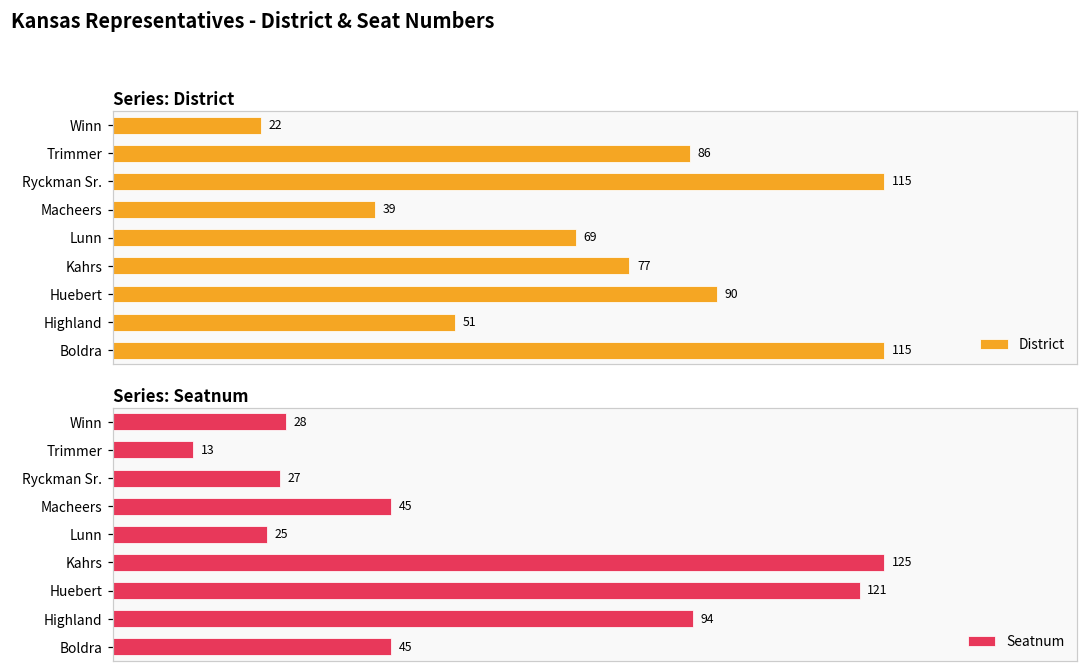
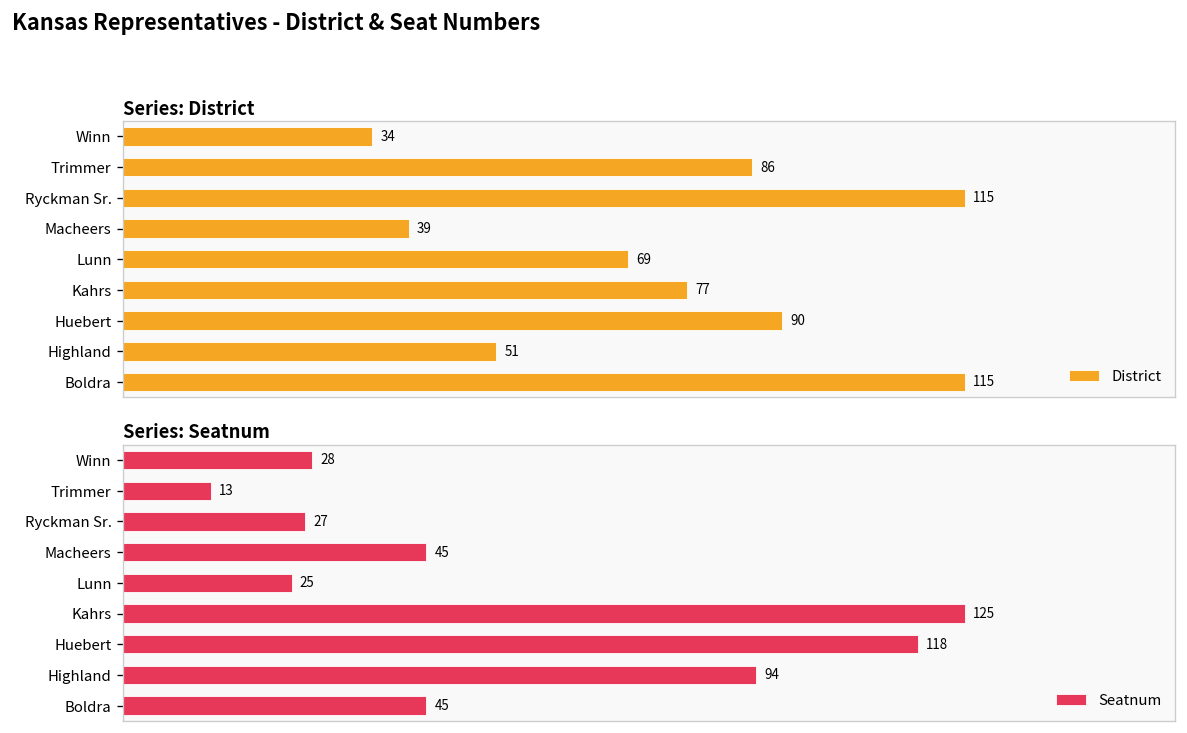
  {
    "Series: District": {
      "District": {
-       "Winn": 22,
+       "Winn": 34,
        "Trimmer": 86,
        "Ryckman Sr.": 115,
        "Macheers": 39,
        "Lunn": 69,
        "Kahrs": 77,
        "Huebert": 90,
        "Highland": 51,
        "Boldra": 115
      }
    },
    "Series: Seatnum": {
      "Seatnum": {
        "Winn": 28,
        "Trimmer": 13,
        "Ryckman Sr.": 27,
        "Macheers": 45,
        "Lunn": 25,
        "Kahrs": 125,
-       "Huebert": 121,
+       "Huebert": 118,
        "Highland": 94,
        "Boldra": 45
      }
    }
  }
